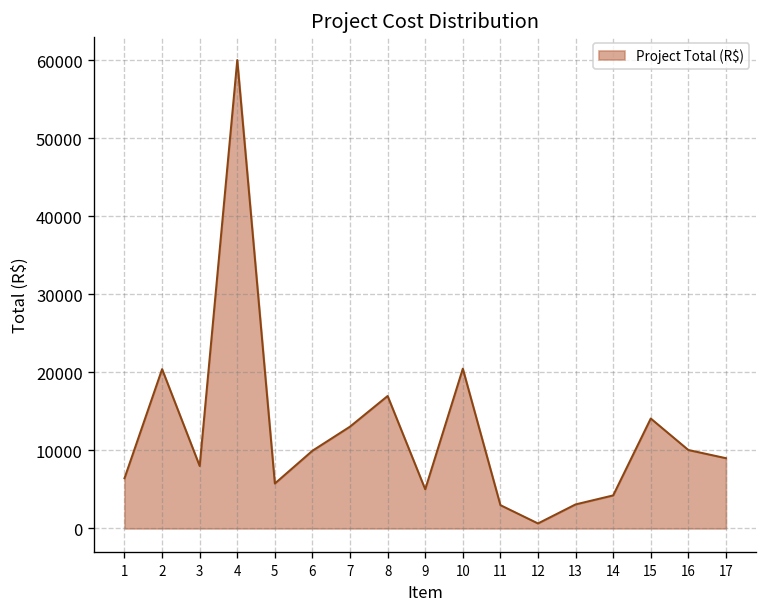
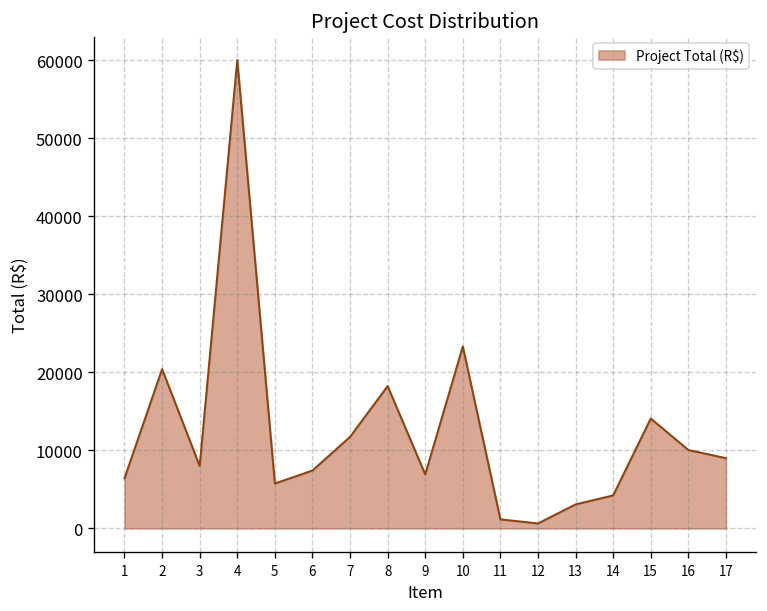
  {
    "1": 6000,
    "2": 20000,
    "3": 8000,
    "4": 60000,
    "5": 6000,
-   "6": 10000,
-   "7": 13000,
-   "8": 17000,
-   "9": 5000,
-   "10": 20000,
-   "11": 3000,
+   "6": 7000,
+   "7": 12000,
+   "8": 18000,
+   "9": 7000,
+   "10": 23000,
+   "11": 1000,
    "12": 1000,
    "13": 3000,
    "14": 4000,
    "15": 14000,
    "16": 10000,
    "17": 9000
  }
